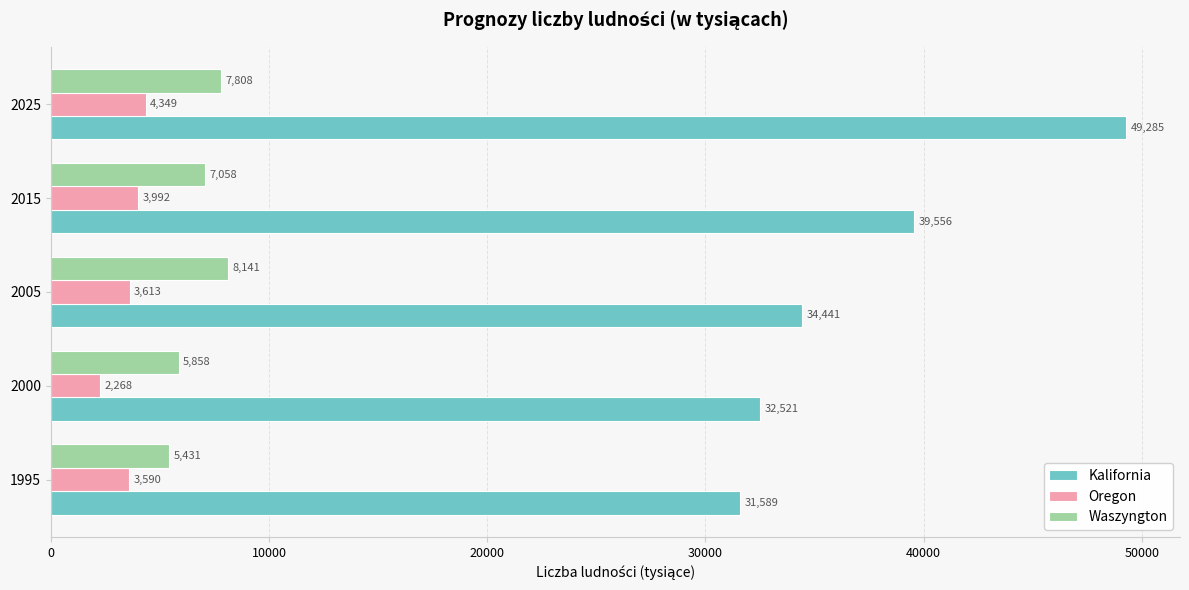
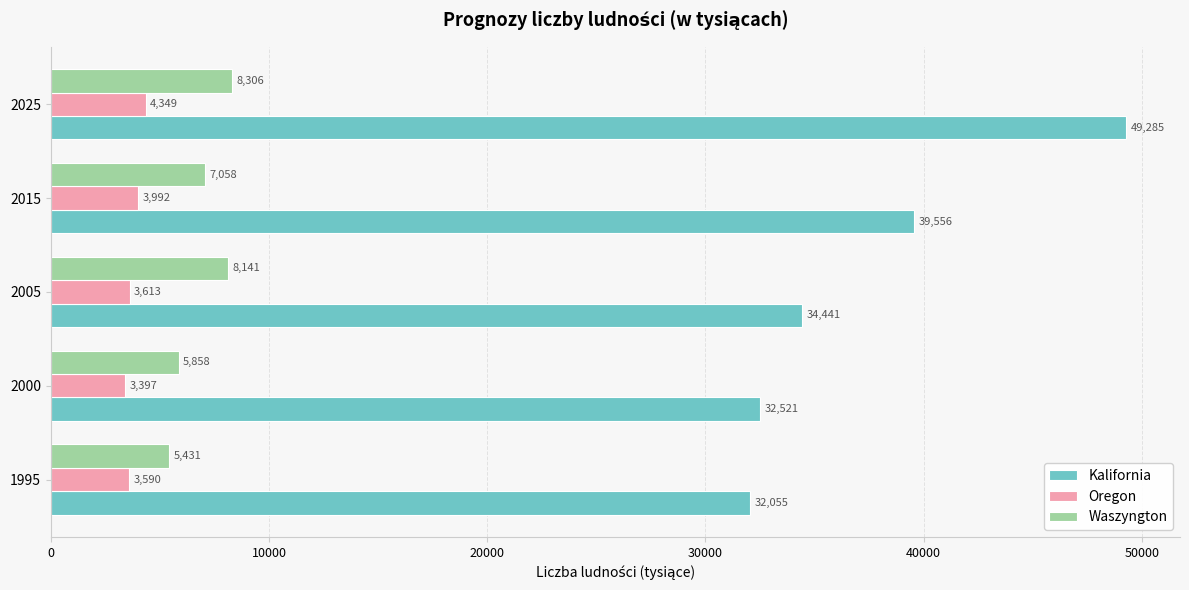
  {
    "Kalifornia": {
      "2025": "49,285",
      "2015": "39,556",
      "2005": "34,441",
      "2000": "32,521",
-     "1995": "31,589"
+     "1995": "32,055"
    },
    "Oregon": {
      "2025": "4,349",
      "2015": "3,992",
      "2005": "3,613",
-     "2000": "2,268",
+     "2000": "3,397",
      "1995": "3,590"
    },
    "Waszyngton": {
-     "2025": "7,808",
+     "2025": "8,306",
      "2015": "7,058",
      "2005": "8,141",
      "2000": "5,858",
      "1995": "5,431"
    }
  }
